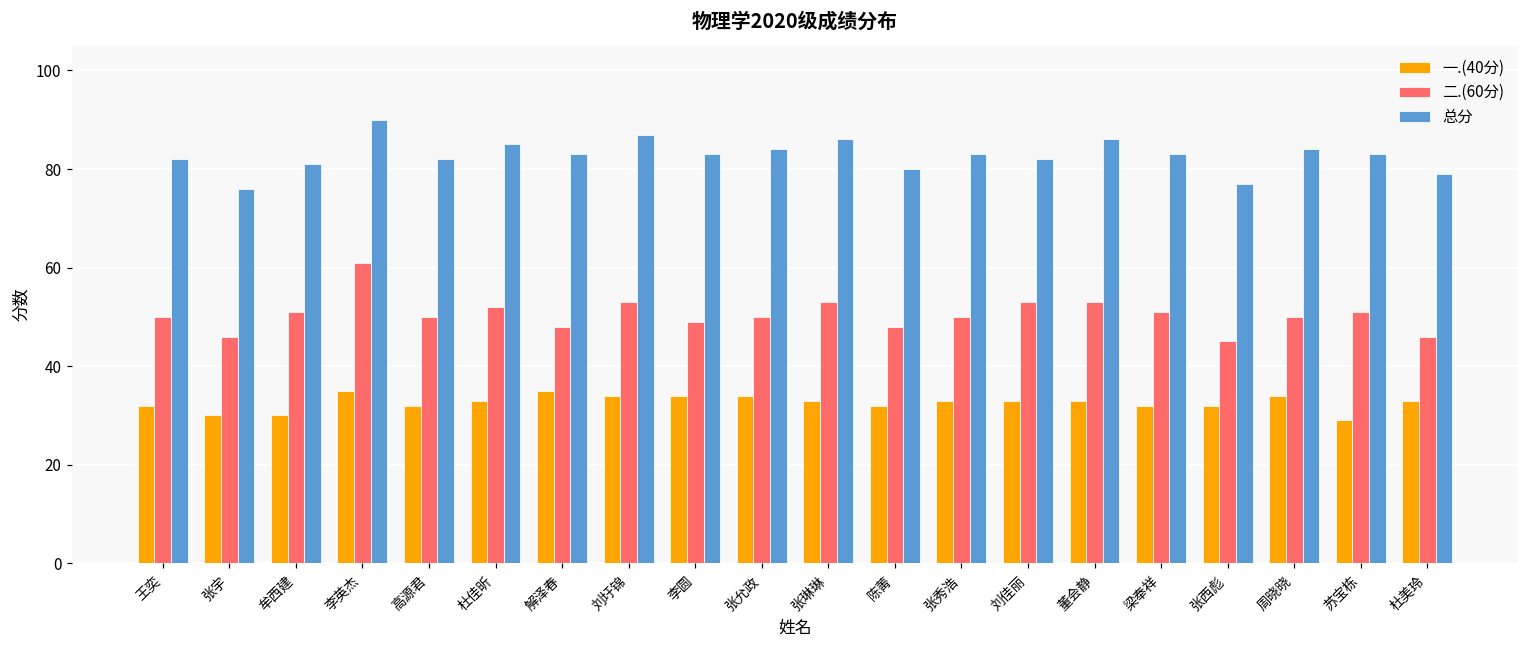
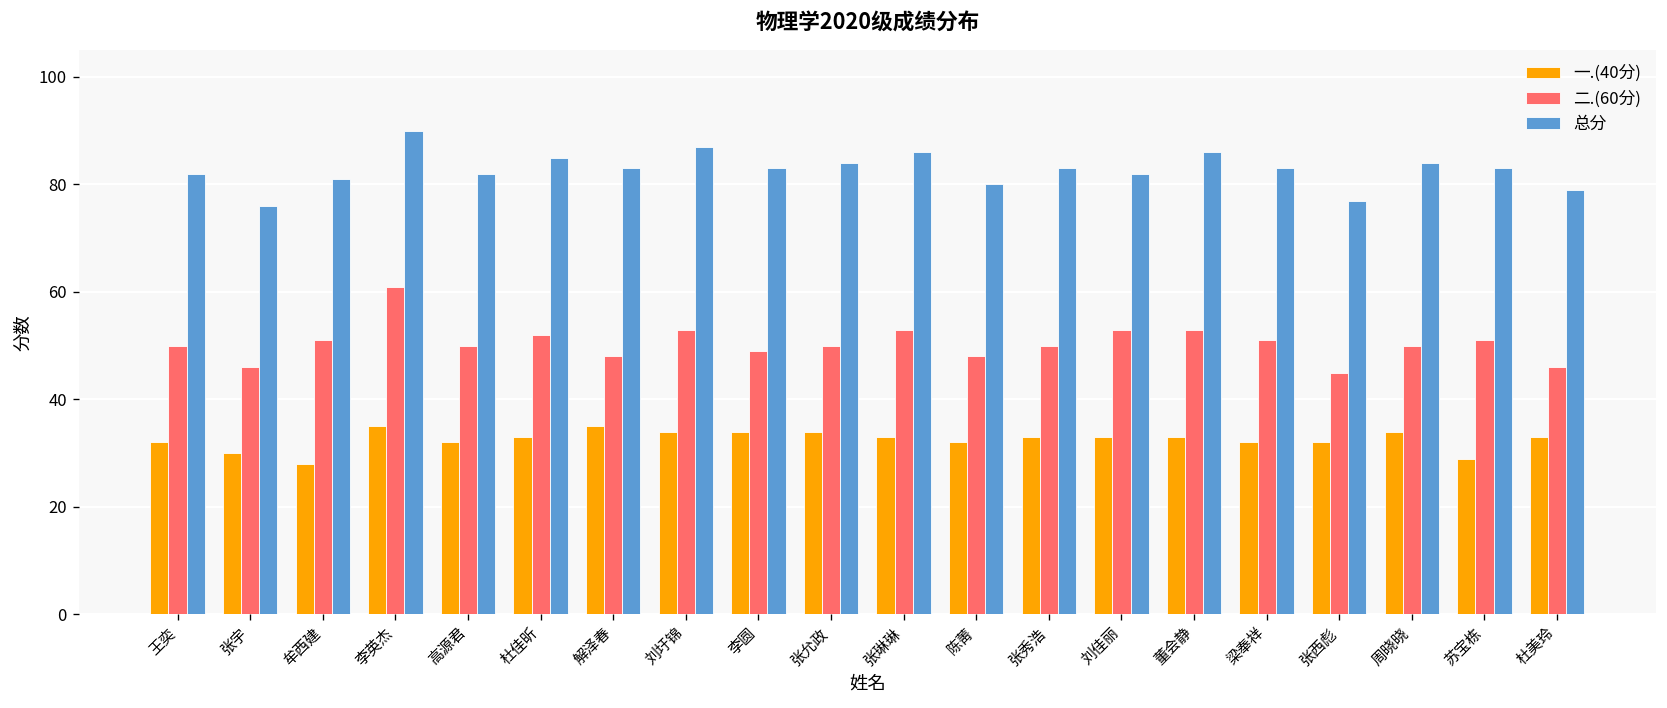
  {
    "一.(40分)": {
      "王奕": 32,
      "张宇": 30,
-     "牟西建": 30,
+     "牟西建": 28,
      "李英杰": 35,
      "高源君": 32,
      "杜佳昕": 33,
      "解泽春": 35,
      "刘圩锦": 34,
      "李圆": 34,
      "张允政": 34,
      "张琳琳": 33,
      "陈菁": 32,
      "张秀浩": 33,
      "刘佳丽": 33,
      "董会静": 33,
      "梁奉祥": 32,
      "张西彪": 32,
      "周晓晓": 34,
      "苏宝栋": 29,
      "杜美玲": 33
    },
    "二.(60分)": {
      "王奕": 50,
      "张宇": 46,
      "牟西建": 51,
      "李英杰": 61,
      "高源君": 50,
      "杜佳昕": 52,
      "解泽春": 48,
      "刘圩锦": 53,
      "李圆": 49,
      "张允政": 50,
      "张琳琳": 53,
      "陈菁": 48,
      "张秀浩": 50,
      "刘佳丽": 53,
      "董会静": 53,
      "梁奉祥": 51,
      "张西彪": 45,
      "周晓晓": 50,
      "苏宝栋": 51,
      "杜美玲": 46
    },
    "总分": {
      "王奕": 82,
      "张宇": 76,
      "牟西建": 81,
      "李英杰": 90,
      "高源君": 82,
      "杜佳昕": 85,
      "解泽春": 83,
      "刘圩锦": 87,
      "李圆": 83,
      "张允政": 84,
      "张琳琳": 86,
      "陈菁": 80,
      "张秀浩": 83,
      "刘佳丽": 82,
      "董会静": 86,
      "梁奉祥": 83,
      "张西彪": 77,
      "周晓晓": 84,
      "苏宝栋": 83,
      "杜美玲": 79
    }
  }
